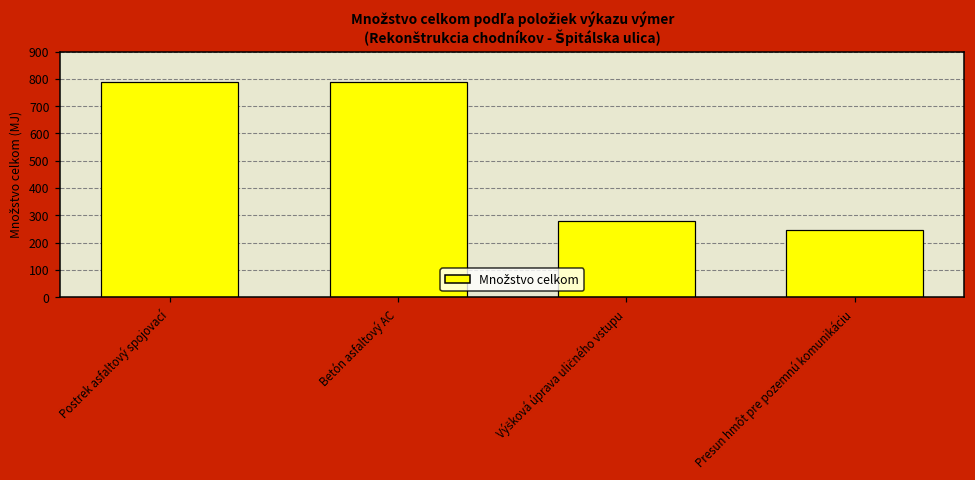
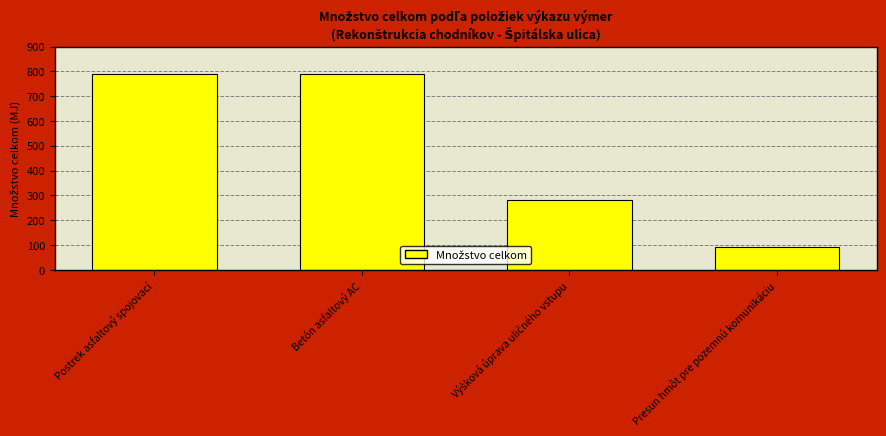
  {
    "Postrek asfaltový spojovací": 790,
    "Betón asfaltový AC": 790,
    "Výšková úprava uličného vstupu": 280,
-   "Presun hmôt pre pozemnú komunikáciu": 250
+   "Presun hmôt pre pozemnú komunikáciu": 90
  }
